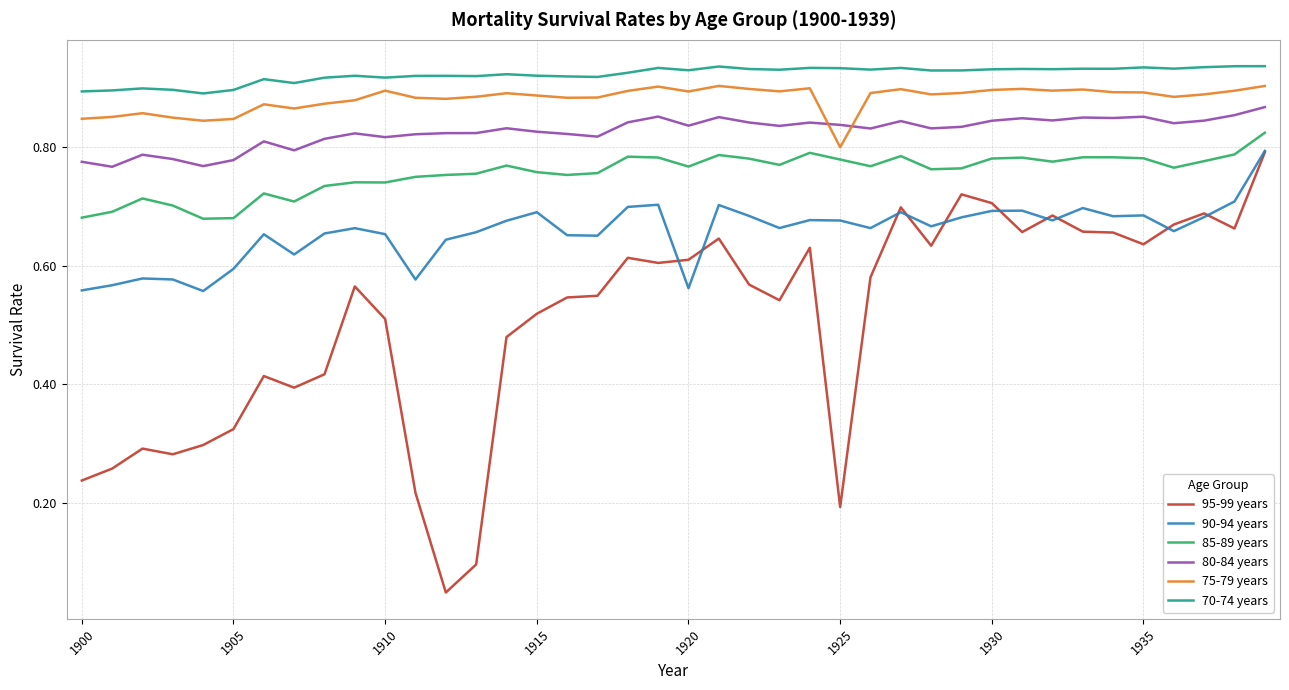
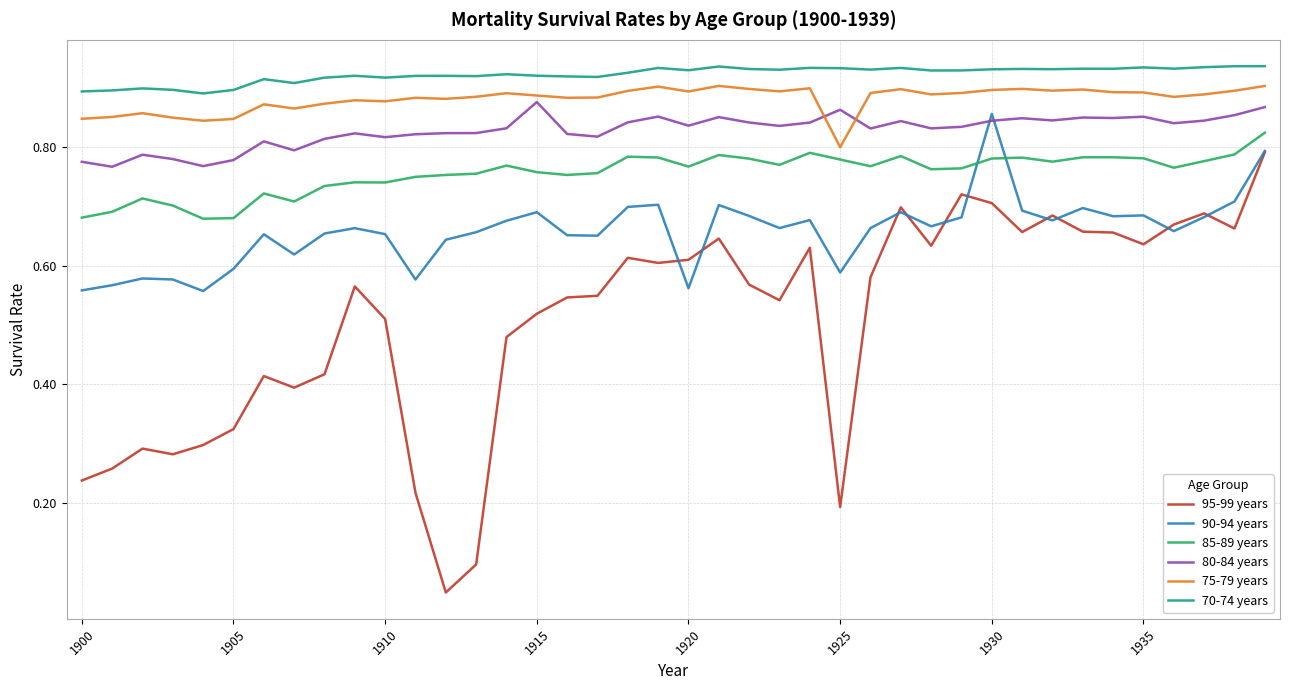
  {
    "95-99 years": {
      "1900": 0.24,
      "1905": 0.32,
      "1910": 0.51,
      "1915": 0.52,
      "1920": 0.61,
      "1925": 0.19,
      "1930": 0.71,
      "1935": 0.64
    },
    "90-94 years": {
      "1900": 0.56,
      "1905": 0.59,
      "1910": 0.65,
      "1915": 0.69,
      "1920": 0.56,
-     "1925": 0.68,
-     "1930": 0.69,
+     "1925": 0.59,
+     "1930": 0.86,
      "1935": 0.68
    },
    "80-84 years": {
      "1900": 0.78,
      "1905": 0.78,
      "1910": 0.82,
-     "1915": 0.83,
+     "1915": 0.88,
      "1920": 0.84,
-     "1925": 0.84,
+     "1925": 0.86,
      "1930": 0.84,
      "1935": 0.85
    },
    "75-79 years": {
      "1900": 0.85,
      "1905": 0.85,
-     "1910": 0.90,
+     "1910": 0.88,
      "1915": 0.89,
      "1920": 0.89,
      "1925": 0.80,
      "1930": 0.90,
      "1935": 0.89
    }
  }
